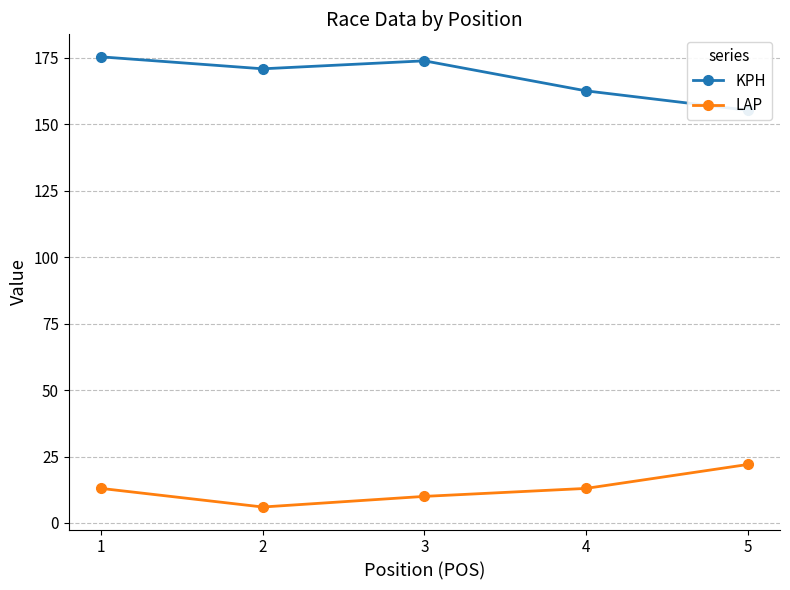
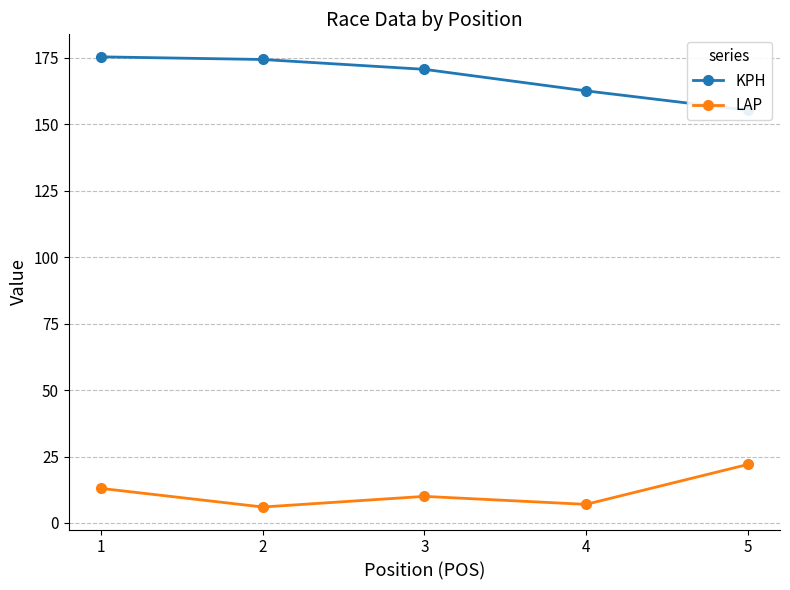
  {
    "KPH": {
      "1": 175,
-     "2": 171,
-     "3": 174,
+     "2": 174,
+     "3": 171,
      "4": 163
    },
    "LAP": {
      "1": 13,
      "2": 6,
      "3": 10,
-     "4": 13,
+     "4": 7,
      "5": 22
    }
  }
